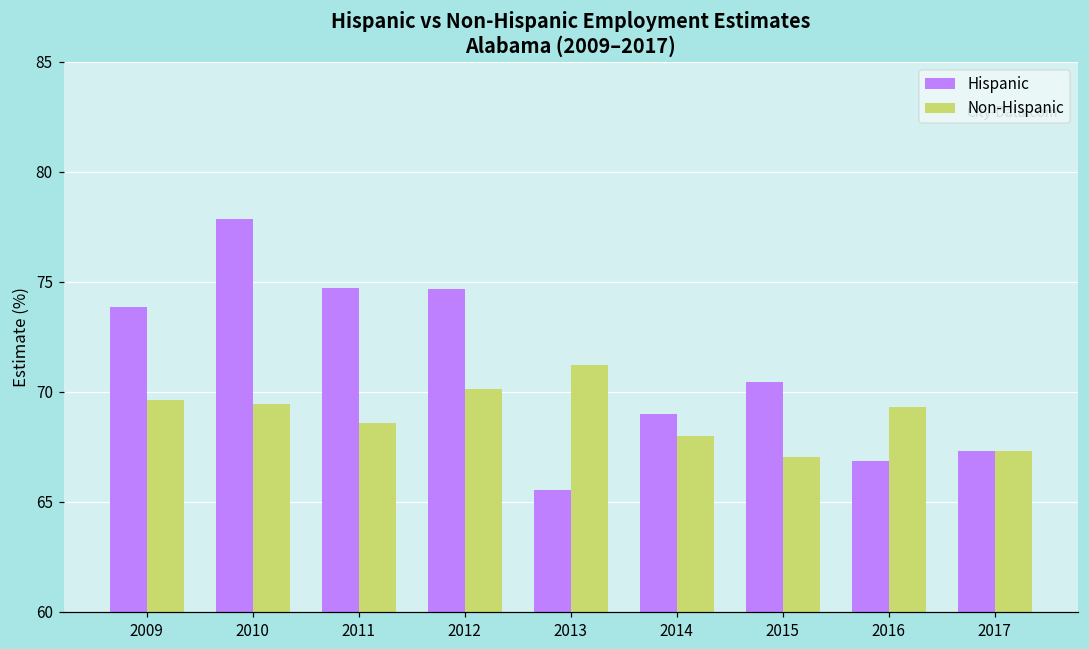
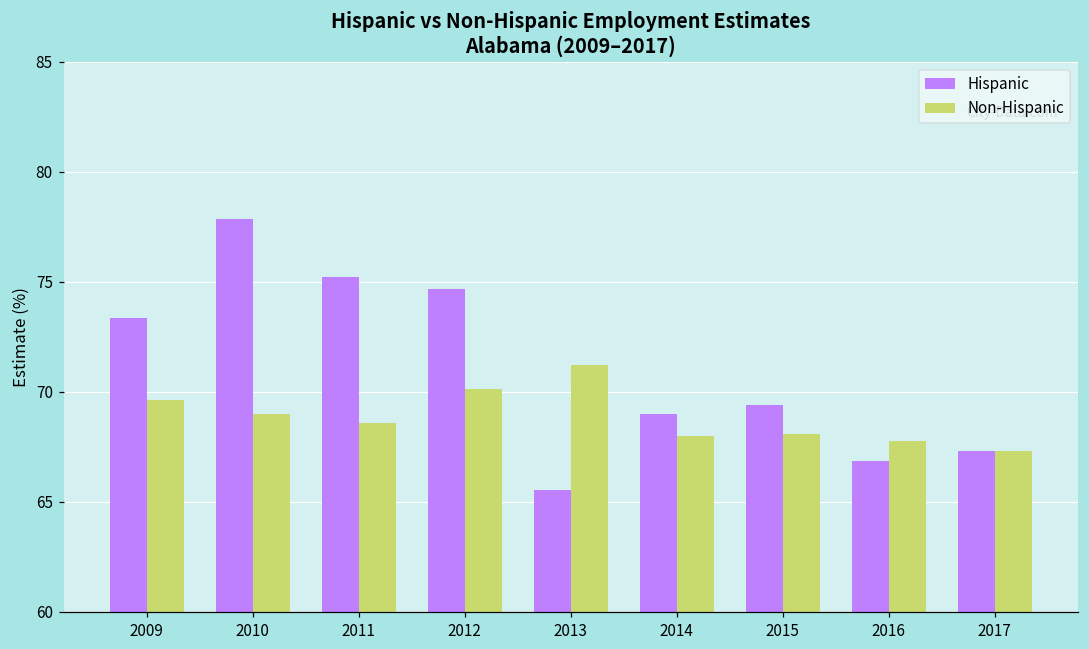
  {
    "Hispanic": {
-     "2009": 73.9,
+     "2009": 73.4,
      "2010": 77.9,
-     "2011": 74.7,
+     "2011": 75.2,
      "2012": 74.7,
      "2013": 65.5,
      "2014": 69.0,
-     "2015": 70.5,
+     "2015": 69.4,
      "2016": 66.9,
      "2017": 67.3
    },
    "Non-Hispanic": {
      "2009": 69.6,
-     "2010": 69.5,
+     "2010": 69.0,
      "2011": 68.6,
      "2012": 70.1,
      "2013": 71.2,
      "2014": 68.0,
-     "2015": 67.1,
-     "2016": 69.3,
+     "2015": 68.1,
+     "2016": 67.8,
      "2017": 67.3
    }
  }
